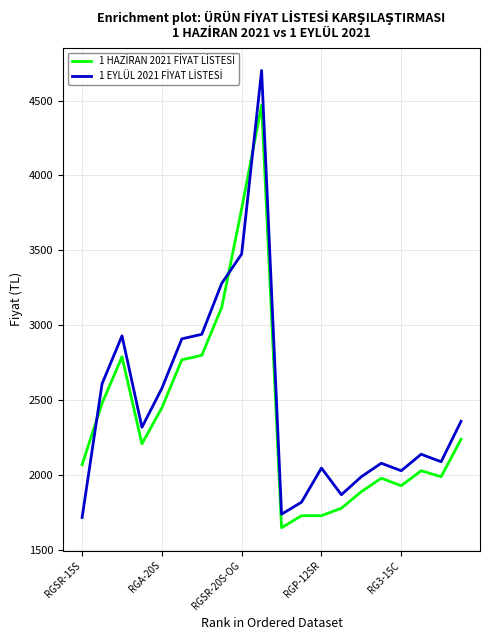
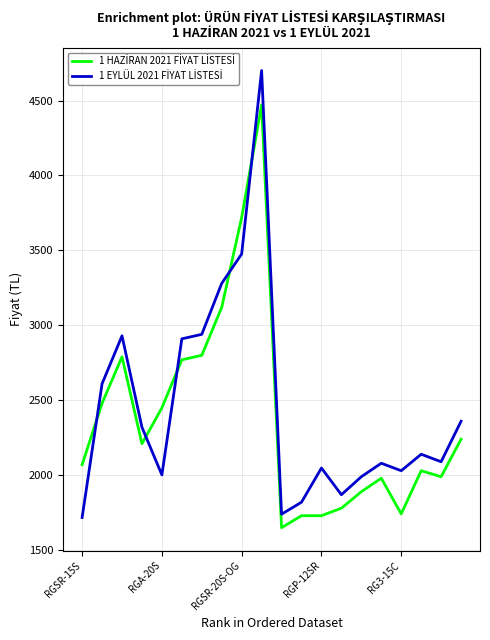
  {
    "1 HAZİRAN 2021 FİYAT LİSTESİ": {
      "RGSR-15S": 2070,
      "RGA-20S": 2450,
-     "RGSR-20S-OG": 3780,
+     "RGSR-20S-OG": 3720,
      "RGP-12SR": 1730,
-     "RG3-15C": 1930
+     "RG3-15C": 1740
    },
    "1 EYLÜL 2021 FİYAT LİSTESİ": {
      "RGSR-15S": 1720,
-     "RGA-20S": 2580,
+     "RGA-20S": 2000,
      "RGSR-20S-OG": 3480,
      "RGP-12SR": 2050,
      "RG3-15C": 2030
    }
  }
